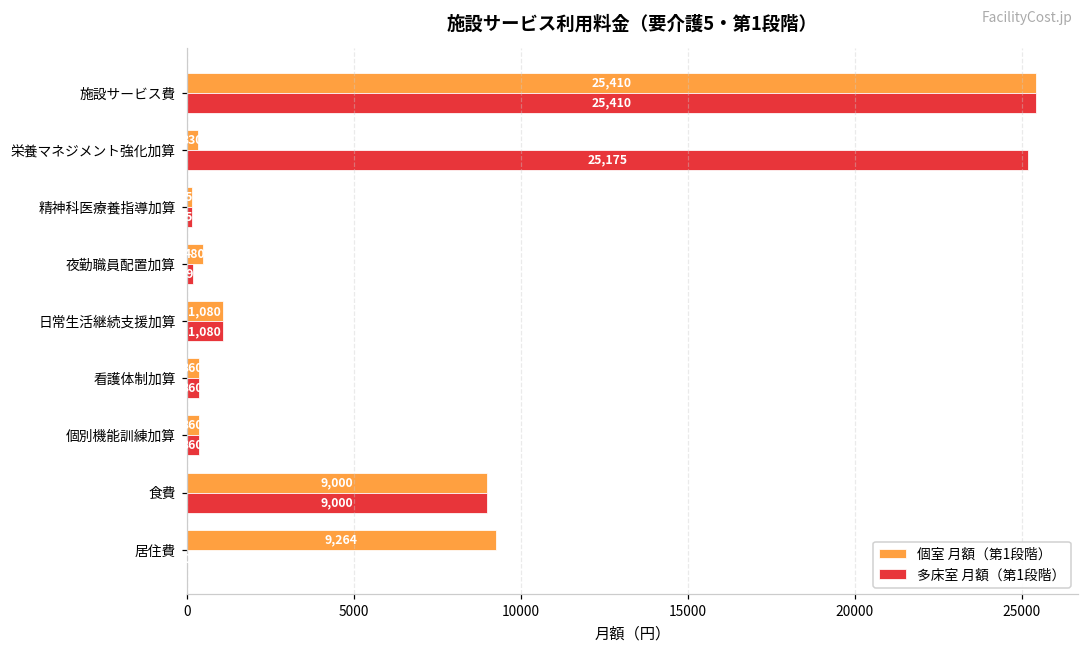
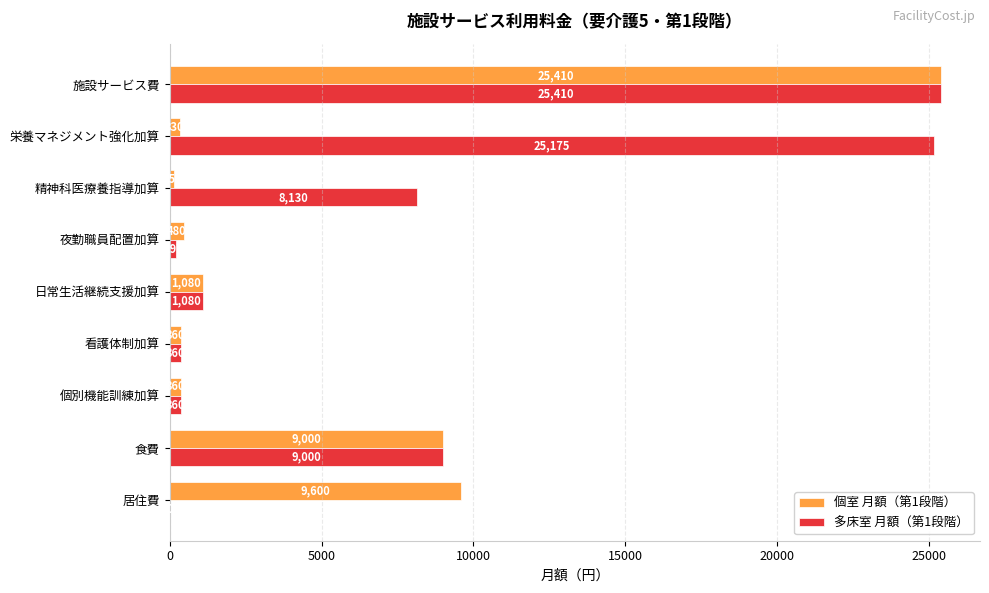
  {
    "個室 月額（第1段階）": {
      "施設サービス費": "25,410",
      "夜勤職員配置加算": "480",
      "日常生活継続支援加算": "1,080",
      "食費": "9,000",
-     "居住費": "9,264"
+     "居住費": "9,600"
    },
    "多床室 月額（第1段階）": {
-     "精神科医療養指導加算": "200",
+     "精神科医療養指導加算": "8100",
      "夜勤職員配置加算": "200",
      "看護体制加算": "400",
      "個別機能訓練加算": "400",
      "居住費": "0"
    }
  }
